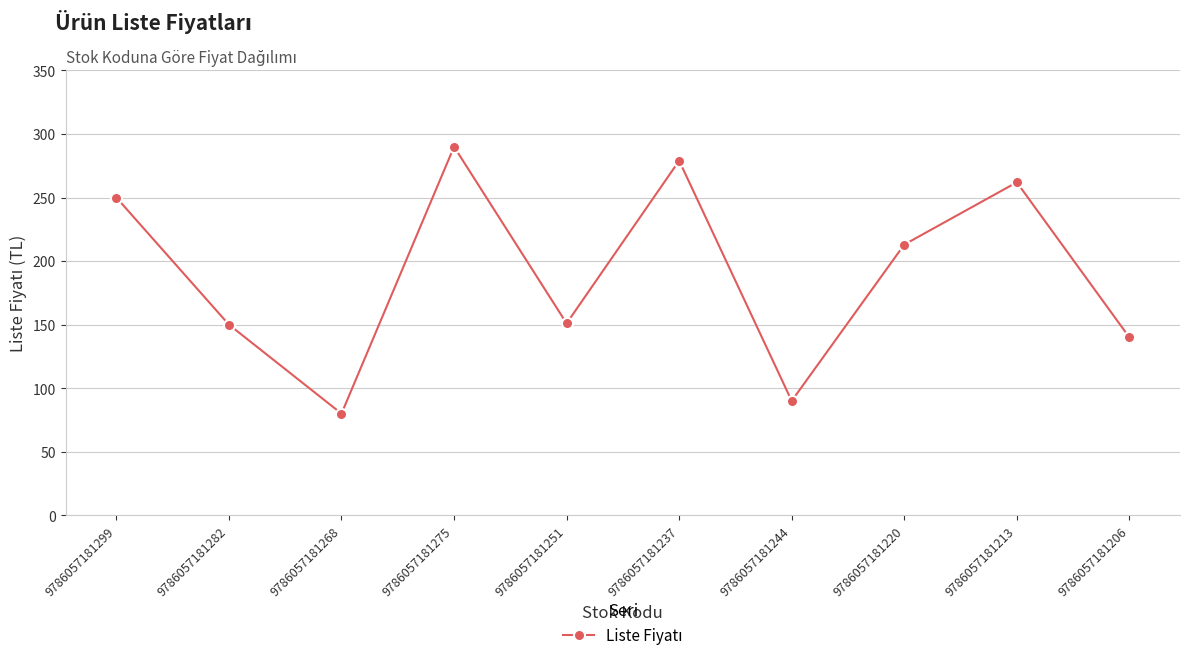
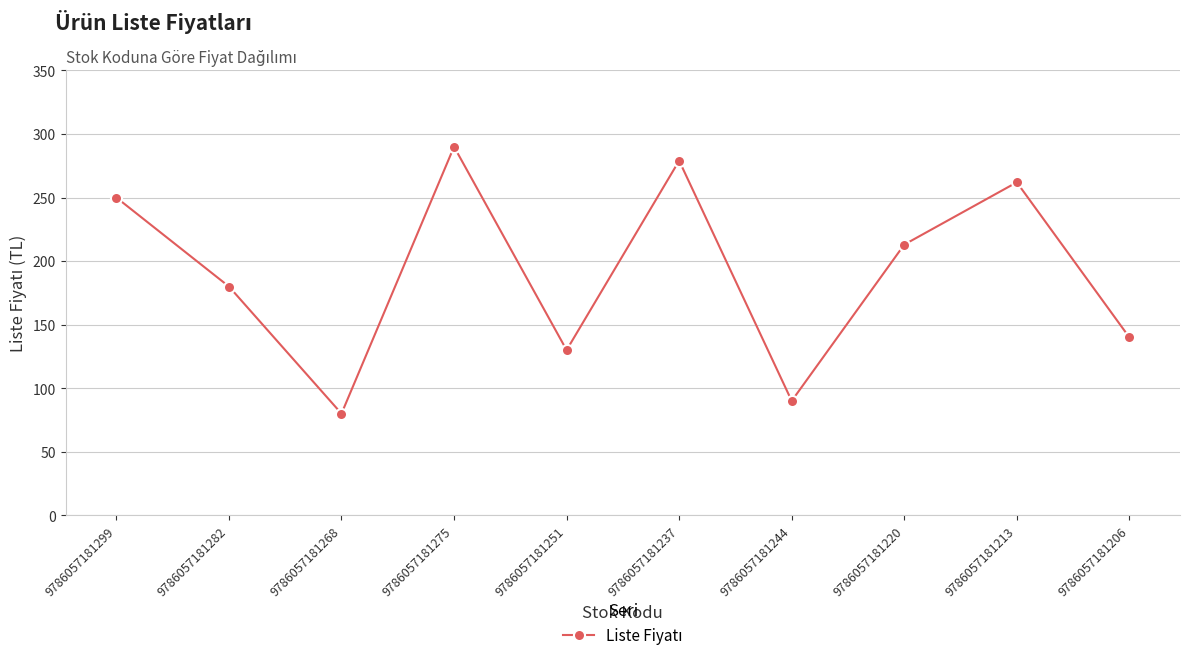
  {
    "9786057181299": 250,
-   "9786057181282": 150,
+   "9786057181282": 180,
    "9786057181268": 80,
    "9786057181275": 290,
-   "9786057181251": 151,
+   "9786057181251": 130,
    "9786057181237": 279,
    "9786057181244": 90,
    "9786057181220": 213,
    "9786057181213": 262,
    "9786057181206": 140
  }
